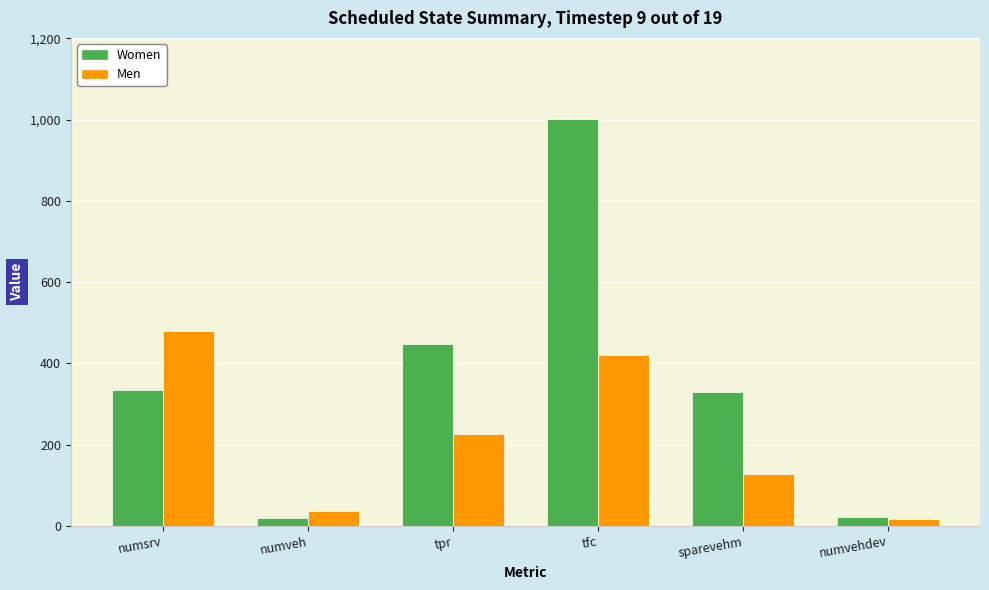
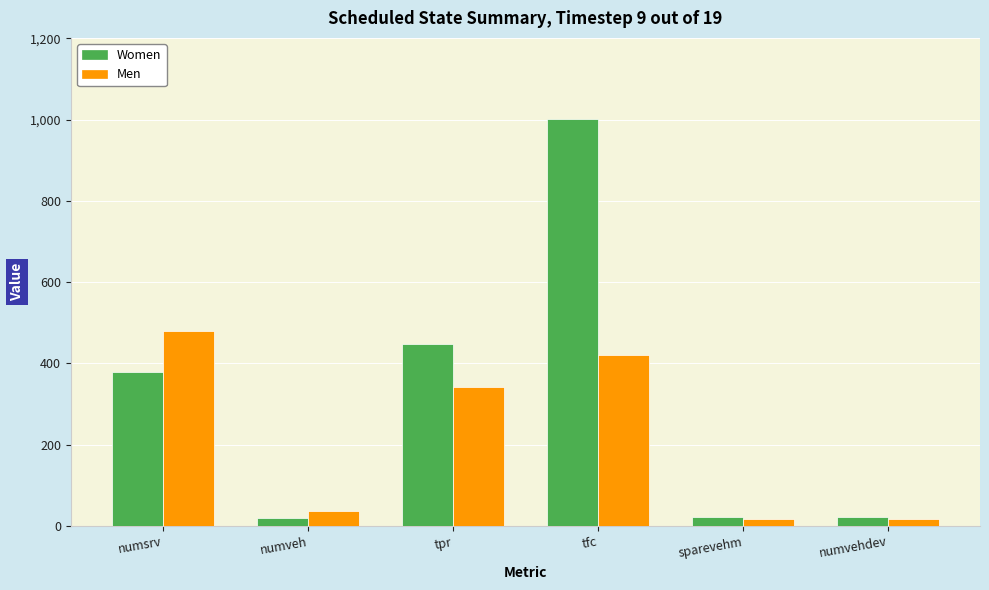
  {
    "Women": {
-     "numsrv": "330",
+     "numsrv": "380",
      "numveh": "20",
      "tpr": "450",
      "tfc": "1,000",
-     "sparevehm": "330",
+     "sparevehm": "20",
      "numvehdev": "20"
    },
    "Men": {
      "numsrv": "480",
      "numveh": "40",
-     "tpr": "230",
+     "tpr": "340",
      "tfc": "420",
-     "sparevehm": "130",
+     "sparevehm": "20",
      "numvehdev": "20"
    }
  }
